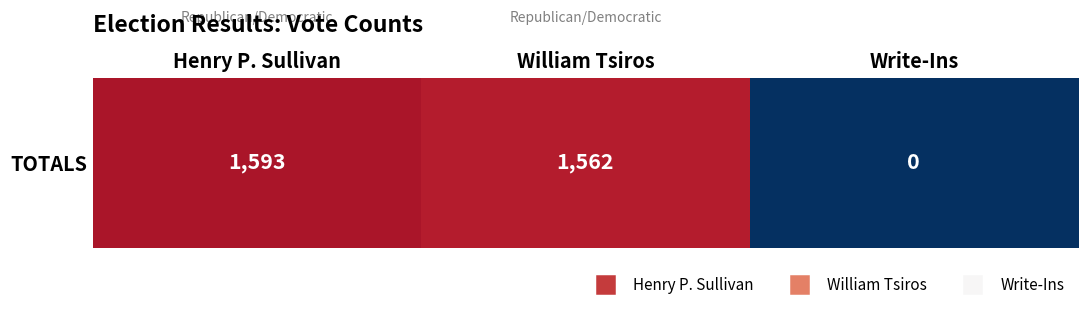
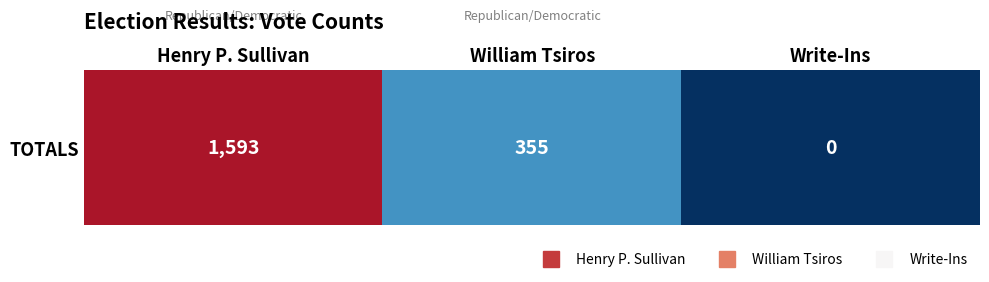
  {
    "TOTALS": {
      "Henry P. Sullivan": "1,593",
-     "William Tsiros": "1,562",
+     "William Tsiros": "355",
      "Write-Ins": "0"
    }
  }
